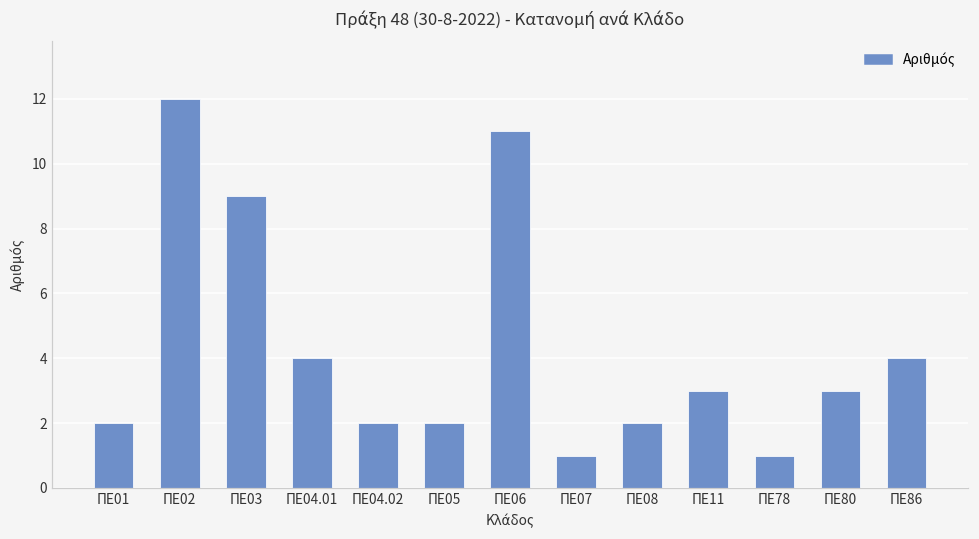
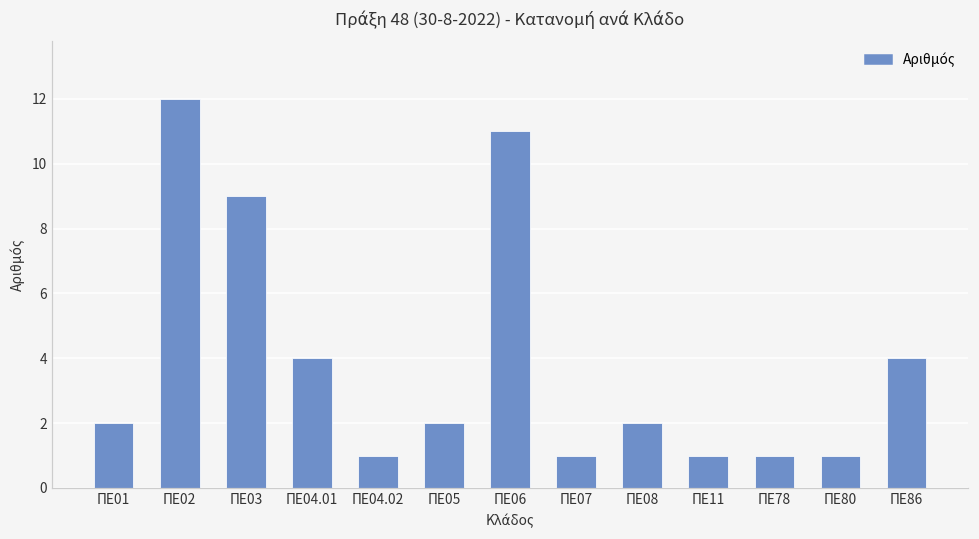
  {
    "ΠΕ01": 2,
    "ΠΕ02": 12,
    "ΠΕ03": 9,
    "ΠΕ04.01": 4,
-   "ΠΕ04.02": 2,
+   "ΠΕ04.02": 1,
    "ΠΕ05": 2,
    "ΠΕ06": 11,
    "ΠΕ07": 1,
    "ΠΕ08": 2,
-   "ΠΕ11": 3,
+   "ΠΕ11": 1,
    "ΠΕ78": 1,
-   "ΠΕ80": 3,
+   "ΠΕ80": 1,
    "ΠΕ86": 4
  }
